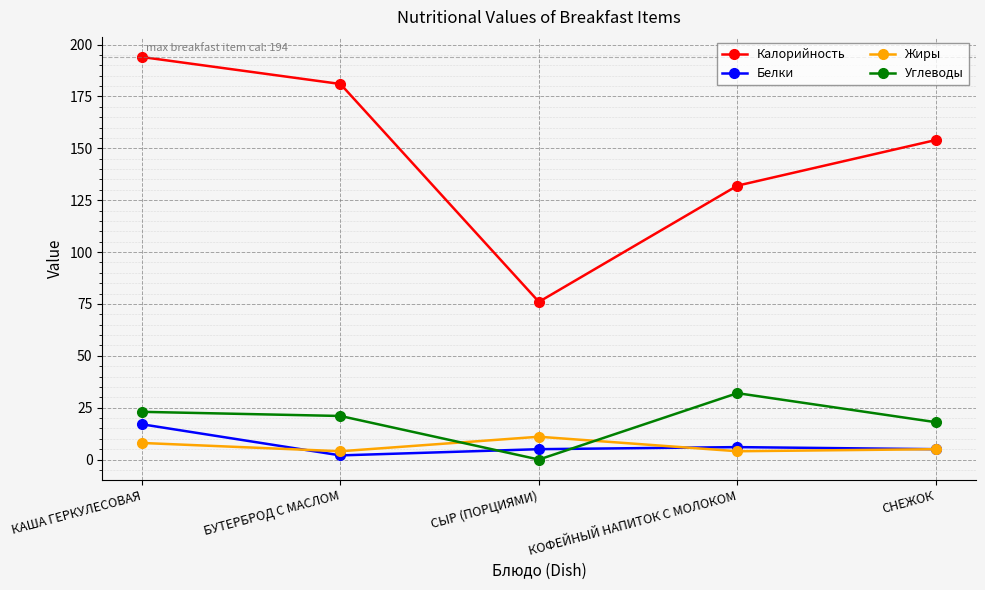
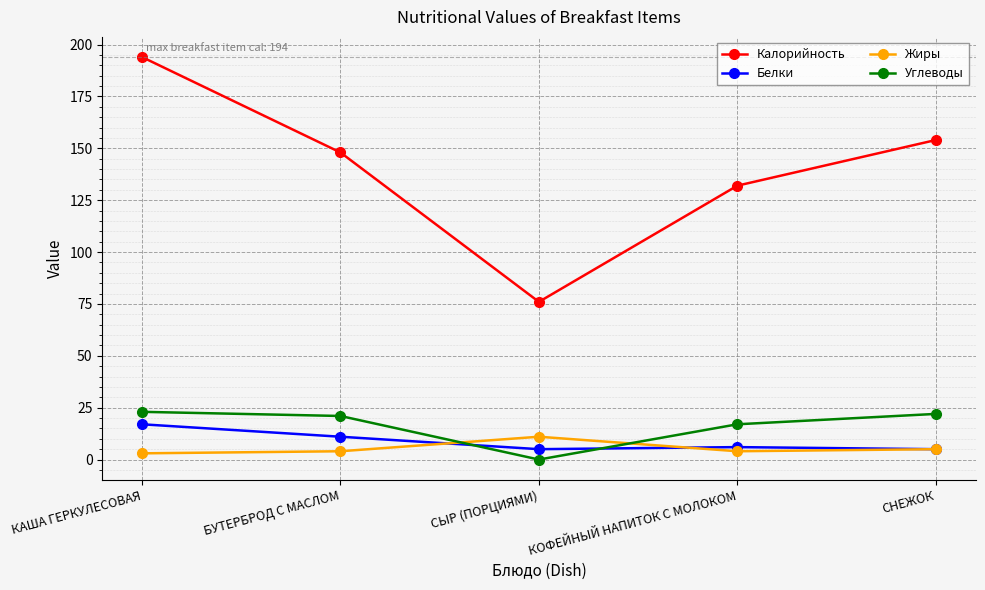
  {
    "Калорийность": {
-     "БУТЕРБРОД С МАСЛОМ": 181,
+     "БУТЕРБРОД С МАСЛОМ": 148,
      "СЫР (ПОРЦИЯМИ)": 76,
      "КОФЕЙНЫЙ НАПИТОК С МОЛОКОМ": 132,
      "СНЕЖОК": 154
    },
    "Белки": {
      "КАША ГЕРКУЛЕСОВАЯ": 17,
-     "БУТЕРБРОД С МАСЛОМ": 2,
+     "БУТЕРБРОД С МАСЛОМ": 11,
      "СЫР (ПОРЦИЯМИ)": 5,
      "КОФЕЙНЫЙ НАПИТОК С МОЛОКОМ": 6
    },
    "Жиры": {
-     "КАША ГЕРКУЛЕСОВАЯ": 8,
+     "КАША ГЕРКУЛЕСОВАЯ": 3,
      "БУТЕРБРОД С МАСЛОМ": 4,
      "СЫР (ПОРЦИЯМИ)": 11,
      "КОФЕЙНЫЙ НАПИТОК С МОЛОКОМ": 4
    },
    "Углеводы": {
      "КАША ГЕРКУЛЕСОВАЯ": 23,
      "БУТЕРБРОД С МАСЛОМ": 21,
      "СЫР (ПОРЦИЯМИ)": 0,
-     "КОФЕЙНЫЙ НАПИТОК С МОЛОКОМ": 32,
-     "СНЕЖОК": 18
+     "КОФЕЙНЫЙ НАПИТОК С МОЛОКОМ": 17,
+     "СНЕЖОК": 22
    }
  }
